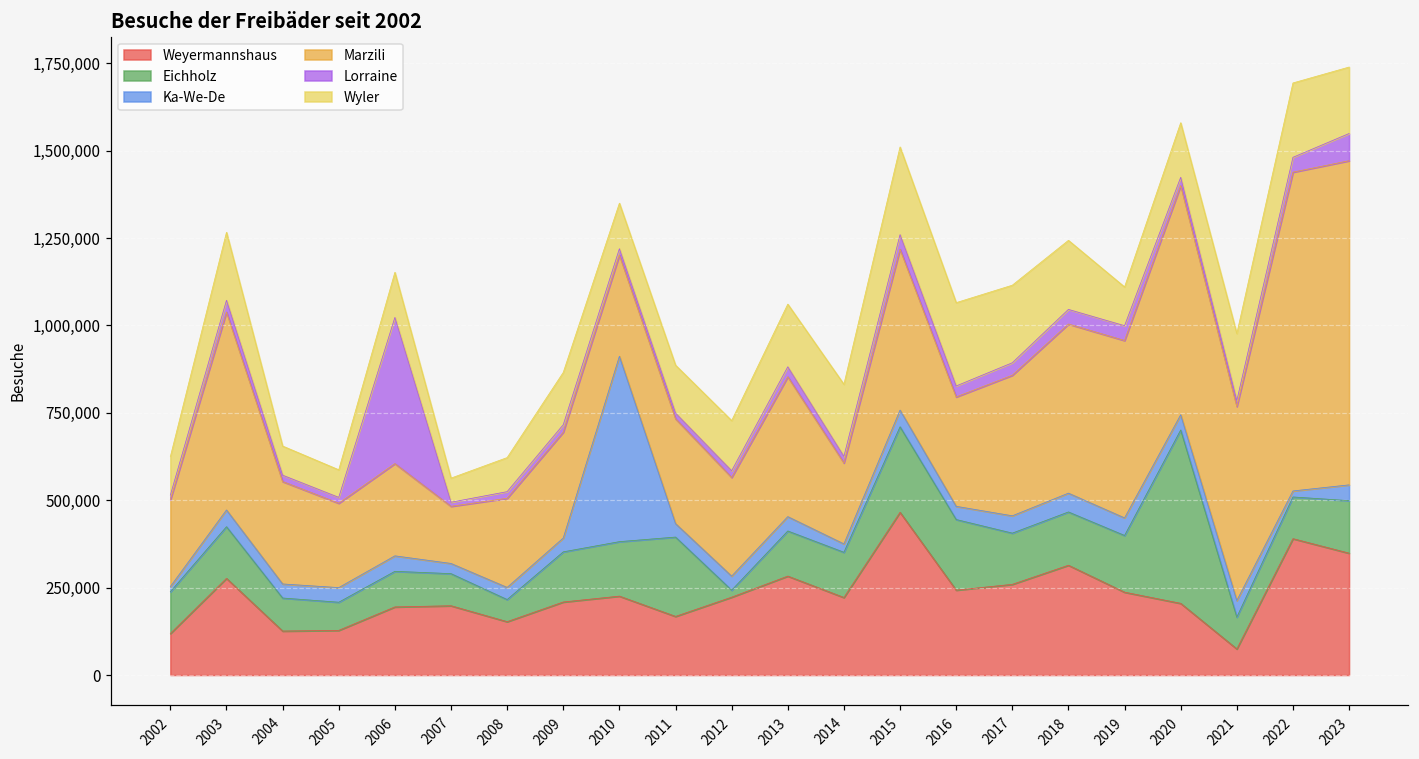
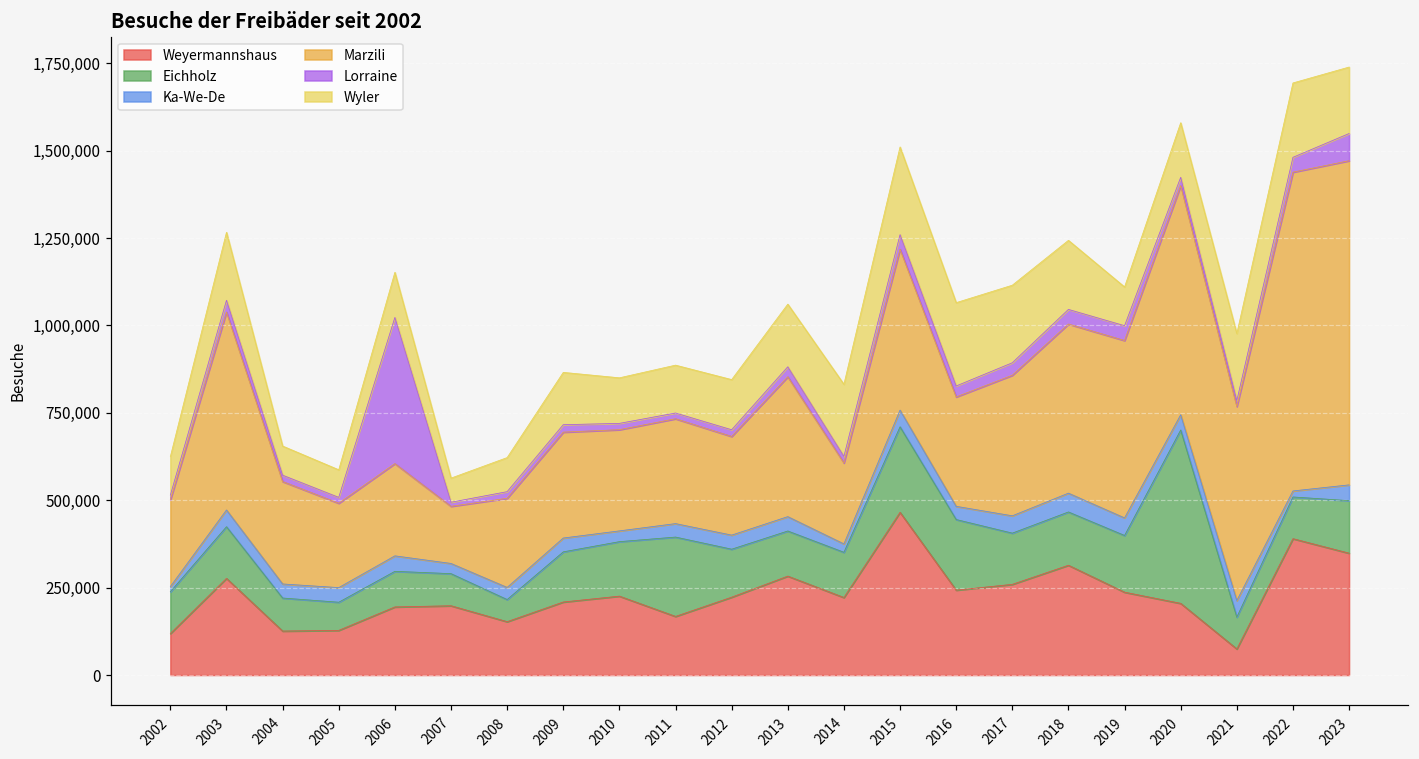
  {
    "Weyermannshaus": {
      "2002": "120,000",
      "2003": "280,000",
      "2004": "130,000",
      "2005": "130,000",
      "2006": "190,000",
      "2007": "200,000",
      "2008": "150,000",
      "2009": "210,000",
      "2010": "230,000",
      "2011": "170,000",
      "2012": "220,000",
      "2013": "280,000",
      "2014": "220,000",
      "2015": "470,000",
      "2016": "240,000",
      "2017": "260,000",
      "2018": "310,000",
      "2019": "240,000",
      "2020": "200,000",
      "2021": "70,000",
      "2022": "390,000",
      "2023": "350,000"
    },
    "Eichholz": {
      "2002": "120,000",
      "2003": "150,000",
      "2004": "90,000",
      "2005": "80,000",
      "2006": "100,000",
      "2007": "90,000",
      "2008": "60,000",
      "2009": "140,000",
      "2010": "160,000",
      "2011": "230,000",
-     "2012": "20,000",
+     "2012": "140,000",
      "2013": "130,000",
      "2014": "130,000",
      "2015": "240,000",
      "2016": "200,000",
      "2017": "150,000",
      "2018": "150,000",
      "2019": "160,000",
      "2020": "500,000",
      "2021": "90,000",
      "2022": "120,000",
      "2023": "150,000"
    },
    "Ka-We-De": {
      "2002": "10,000",
      "2003": "50,000",
      "2004": "40,000",
      "2005": "40,000",
      "2006": "40,000",
      "2007": "30,000",
      "2008": "30,000",
      "2009": "40,000",
-     "2010": "530,000",
+     "2010": "30,000",
      "2011": "40,000",
      "2012": "40,000",
      "2013": "40,000",
      "2014": "20,000",
      "2015": "50,000",
      "2016": "40,000",
      "2017": "50,000",
      "2018": "50,000",
      "2019": "50,000",
      "2020": "40,000",
      "2021": "50,000",
      "2022": "20,000",
      "2023": "50,000"
    },
    "Lorraine": {
      "2002": "10,000",
      "2003": "30,000",
      "2004": "20,000",
      "2005": "20,000",
      "2006": "420,000",
      "2007": "10,000",
      "2008": "20,000",
      "2009": "20,000",
      "2010": "20,000",
      "2011": "20,000",
      "2012": "20,000",
      "2013": "30,000",
      "2014": "20,000",
      "2015": "40,000",
      "2016": "30,000",
      "2017": "40,000",
      "2018": "40,000",
      "2019": "40,000",
      "2020": "20,000",
      "2021": "20,000",
      "2022": "40,000",
      "2023": "80,000"
    }
  }
